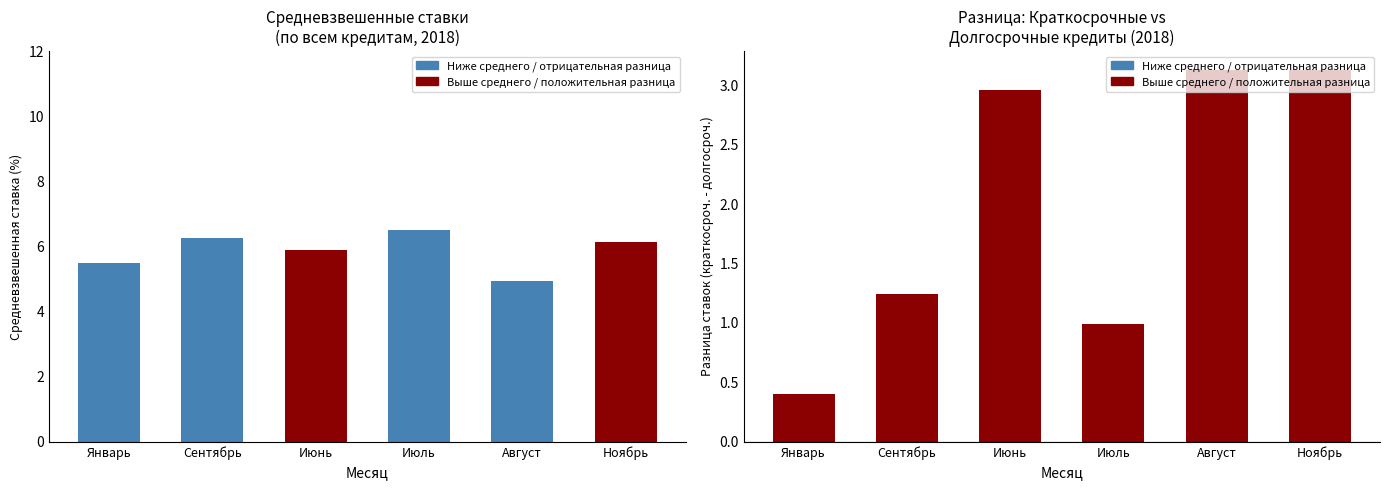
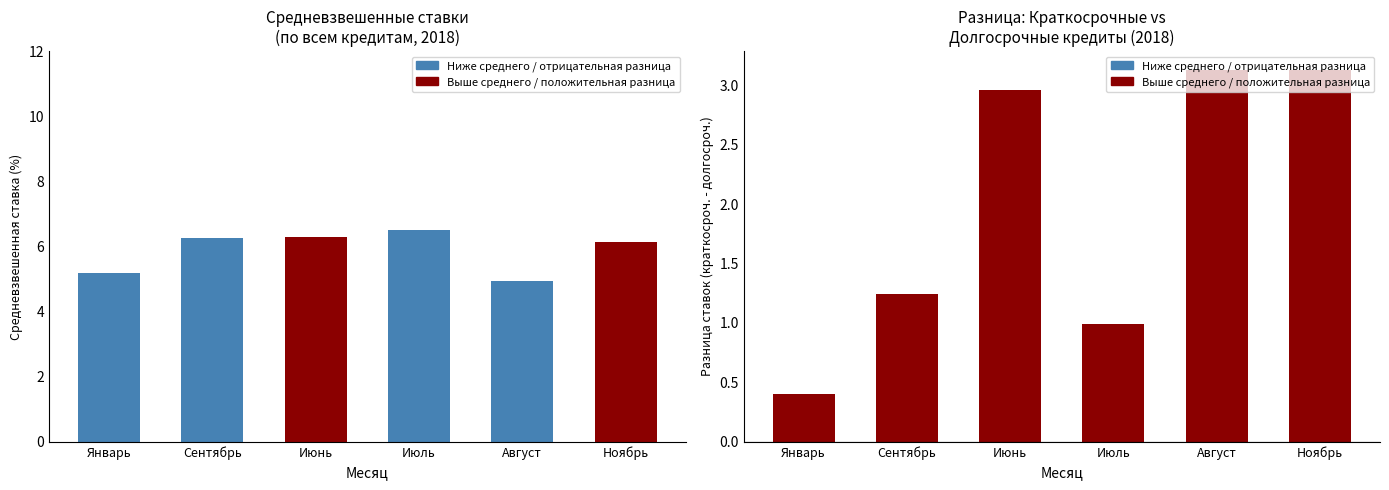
  {
    "Средневзвешенные ставки (по всем кредитам, 2018)": {
-     "Январь": 5.5,
+     "Январь": 5.2,
      "Сентябрь": 6.3,
-     "Июнь": 5.9,
+     "Июнь": 6.3,
      "Июль": 6.5,
      "Август": 4.9,
      "Ноябрь": 6.1
    },
    "Разница: Краткосрочные vs Долгосрочные кредиты (2018)": {
      "Январь": 0.40,
      "Сентябрь": 1.25,
      "Июнь": 2.96,
      "Июль": 0.99
    }
  }
